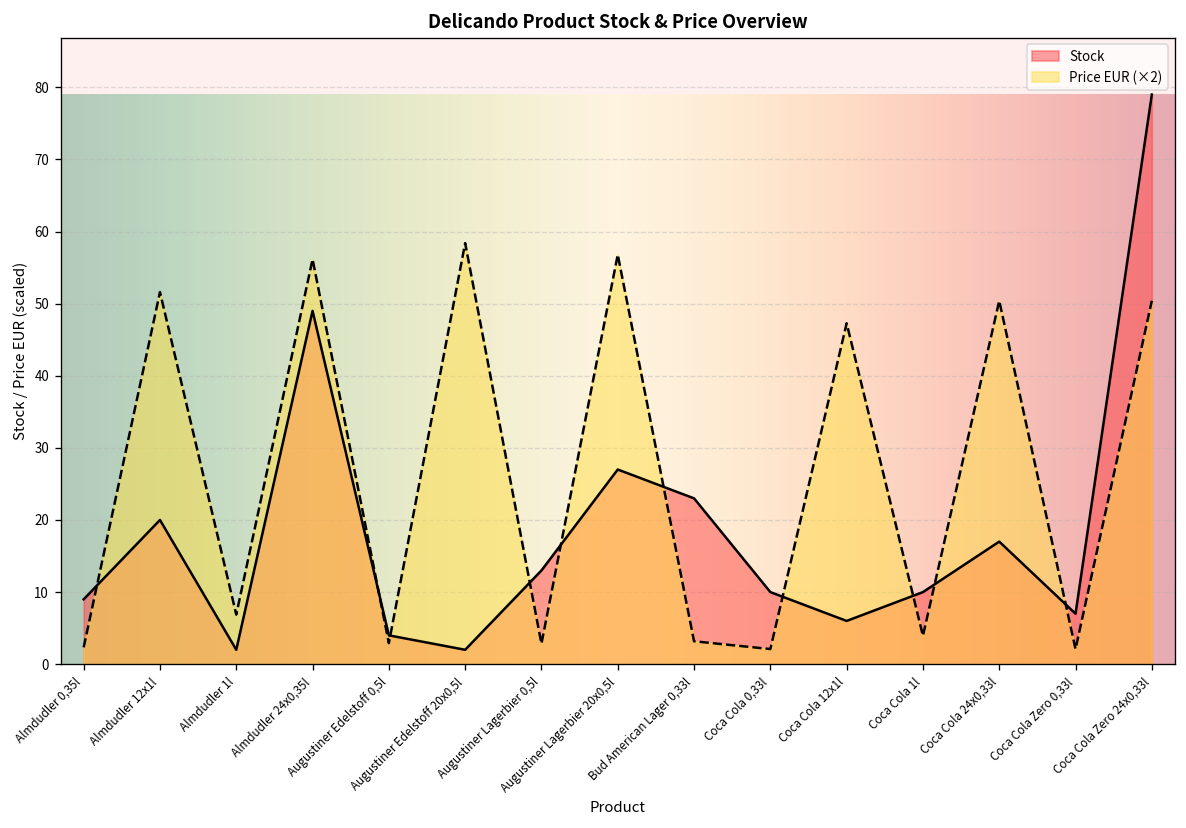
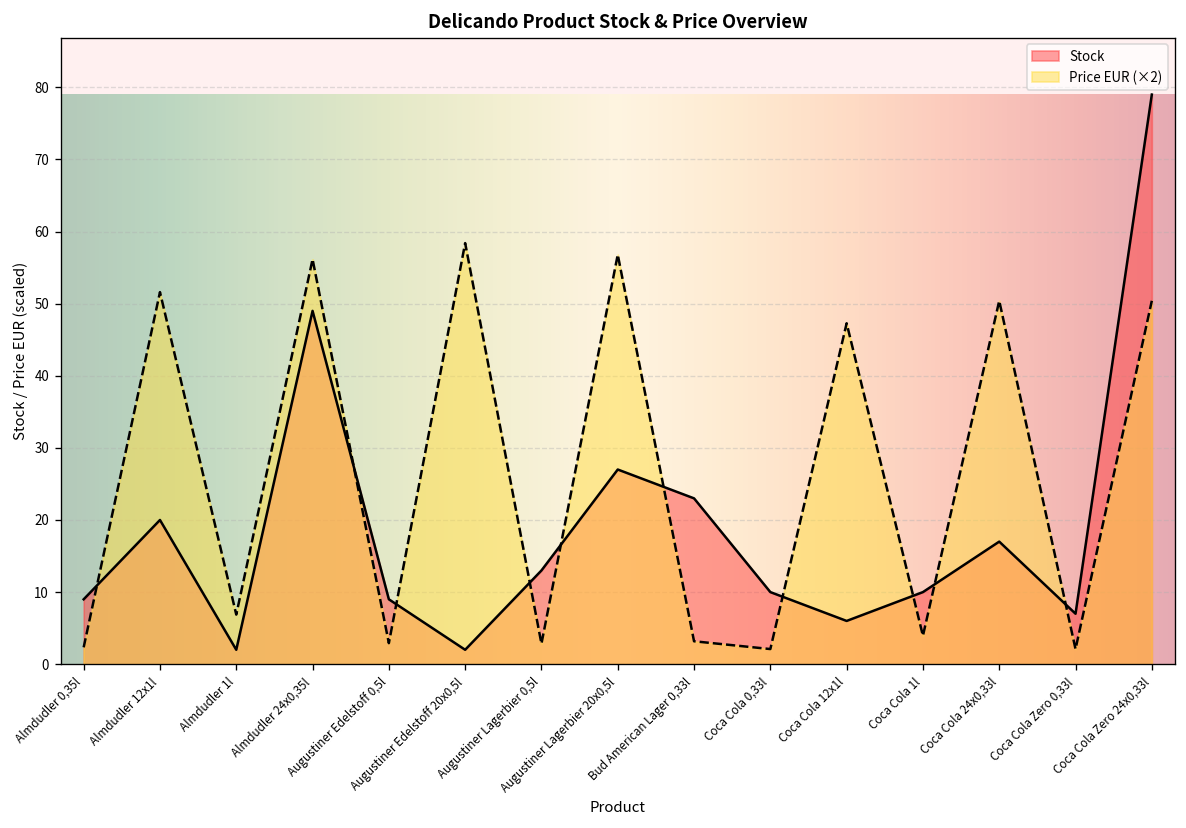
  {
    "Stock": {
      "Almdudler 0,35l": 9,
      "Almdudler 12x1l": 20,
      "Almdudler 1l": 2,
      "Almdudler 24x0,35l": 49,
-     "Augustiner Edelstoff 0,5l": 4,
+     "Augustiner Edelstoff 0,5l": 9,
      "Augustiner Edelstoff 20x0,5l": 2,
      "Augustiner Lagerbier 0,5l": 13,
      "Augustiner Lagerbier 20x0,5l": 27,
      "Bud American Lager 0,33l": 23,
      "Coca Cola 0,33l": 10,
      "Coca Cola 12x1l": 6,
      "Coca Cola 1l": 10,
      "Coca Cola 24x0,33l": 17,
      "Coca Cola Zero 0,33l": 7,
      "Coca Cola Zero 24x0,33l": 79
    },
    "Price EUR (×2)": {
      "Almdudler 0,35l": 2,
      "Almdudler 12x1l": 52,
      "Almdudler 1l": 7,
      "Almdudler 24x0,35l": 56,
      "Augustiner Edelstoff 0,5l": 3,
      "Augustiner Edelstoff 20x0,5l": 58,
      "Augustiner Lagerbier 0,5l": 3,
      "Augustiner Lagerbier 20x0,5l": 57,
      "Bud American Lager 0,33l": 3,
      "Coca Cola 0,33l": 2,
      "Coca Cola 12x1l": 47,
      "Coca Cola 1l": 4,
      "Coca Cola 24x0,33l": 50,
      "Coca Cola Zero 0,33l": 2,
      "Coca Cola Zero 24x0,33l": 50
    }
  }
